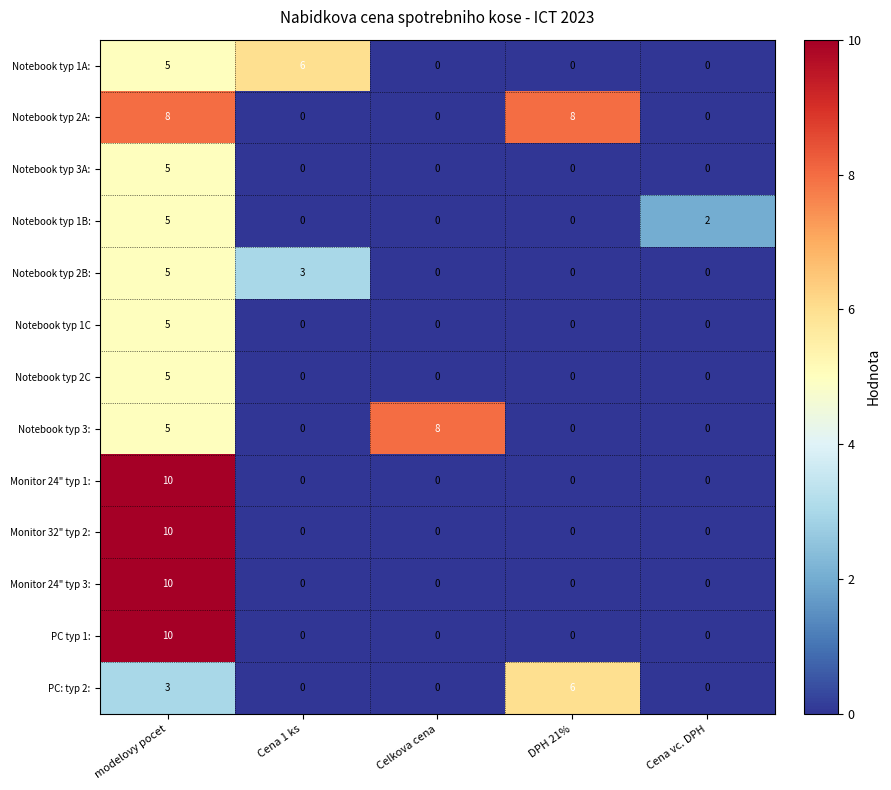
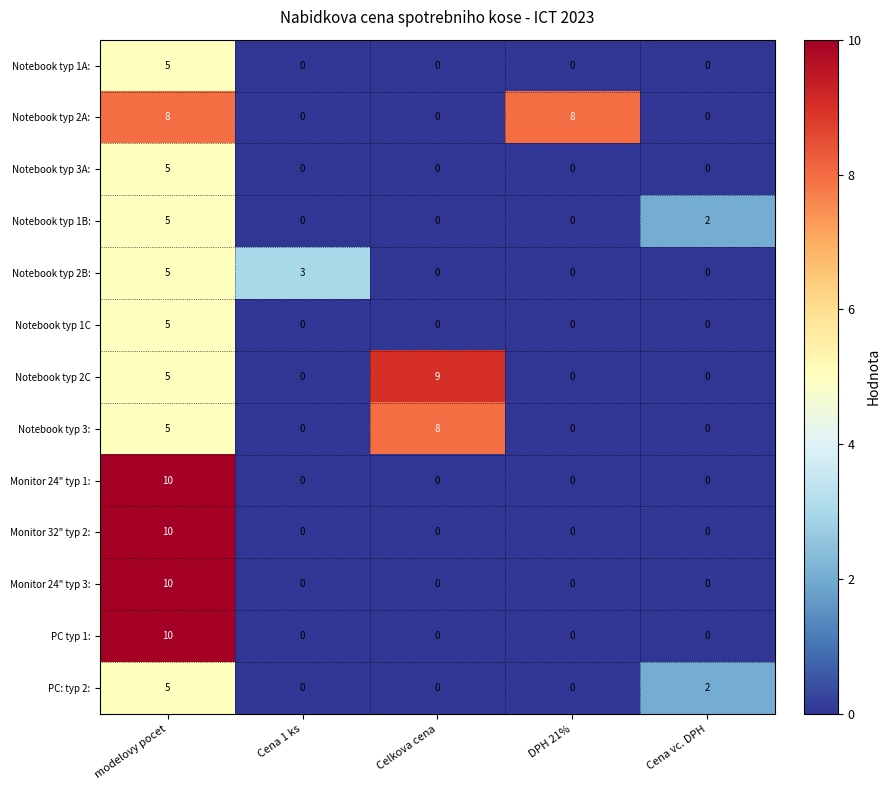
  {
    "Notebook typ 1A:": {
      "modelovy pocet": 5,
-     "Cena 1 ks": 6,
+     "Cena 1 ks": 0,
      "Celkova cena": 0,
      "DPH 21%": 0,
      "Cena vc. DPH": 0
    },
    "Notebook typ 2A:": {
      "modelovy pocet": 8,
      "Cena 1 ks": 0,
      "Celkova cena": 0,
      "DPH 21%": 8,
      "Cena vc. DPH": 0
    },
    "Notebook typ 3A:": {
      "modelovy pocet": 5,
      "Cena 1 ks": 0,
      "Celkova cena": 0,
      "DPH 21%": 0,
      "Cena vc. DPH": 0
    },
    "Notebook typ 1B:": {
      "modelovy pocet": 5,
      "Cena 1 ks": 0,
      "Celkova cena": 0,
      "DPH 21%": 0,
      "Cena vc. DPH": 2
    },
    "Notebook typ 2B:": {
      "modelovy pocet": 5,
      "Cena 1 ks": 3,
      "Celkova cena": 0,
      "DPH 21%": 0,
      "Cena vc. DPH": 0
    },
    "Notebook typ 1C": {
      "modelovy pocet": 5,
      "Cena 1 ks": 0,
      "Celkova cena": 0,
      "DPH 21%": 0,
      "Cena vc. DPH": 0
    },
    "Notebook typ 2C": {
      "modelovy pocet": 5,
      "Cena 1 ks": 0,
-     "Celkova cena": 0,
+     "Celkova cena": 9,
      "DPH 21%": 0,
      "Cena vc. DPH": 0
    },
    "Notebook typ 3:": {
      "modelovy pocet": 5,
      "Cena 1 ks": 0,
      "Celkova cena": 8,
      "DPH 21%": 0,
      "Cena vc. DPH": 0
    },
    "Monitor 24\" typ 1:": {
      "modelovy pocet": 10,
      "Cena 1 ks": 0,
      "Celkova cena": 0,
      "DPH 21%": 0,
      "Cena vc. DPH": 0
    },
    "Monitor 32\" typ 2:": {
      "modelovy pocet": 10,
      "Cena 1 ks": 0,
      "Celkova cena": 0,
      "DPH 21%": 0,
      "Cena vc. DPH": 0
    },
    "Monitor 24\" typ 3:": {
      "modelovy pocet": 10,
      "Cena 1 ks": 0,
      "Celkova cena": 0,
      "DPH 21%": 0,
      "Cena vc. DPH": 0
    },
    "PC typ 1:": {
      "modelovy pocet": 10,
      "Cena 1 ks": 0,
      "Celkova cena": 0,
      "DPH 21%": 0,
      "Cena vc. DPH": 0
    },
    "PC: typ 2:": {
-     "modelovy pocet": 3,
+     "modelovy pocet": 5,
      "Cena 1 ks": 0,
      "Celkova cena": 0,
-     "DPH 21%": 6,
-     "Cena vc. DPH": 0
+     "DPH 21%": 0,
+     "Cena vc. DPH": 2
    }
  }
